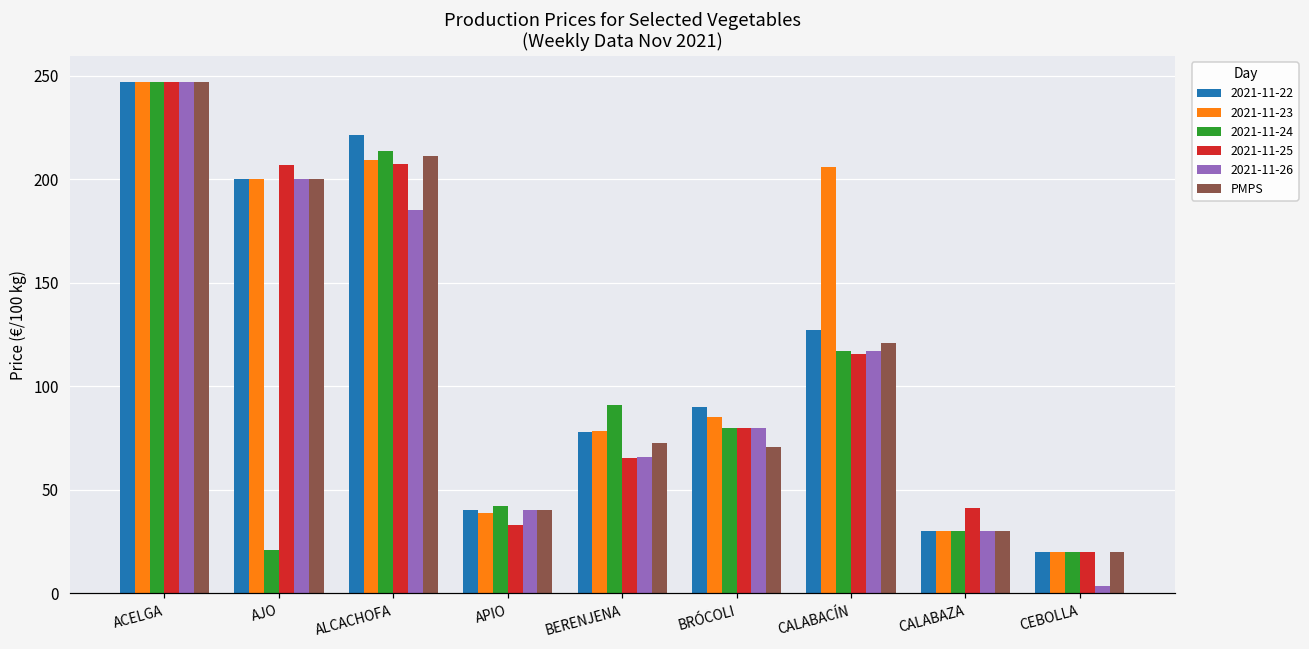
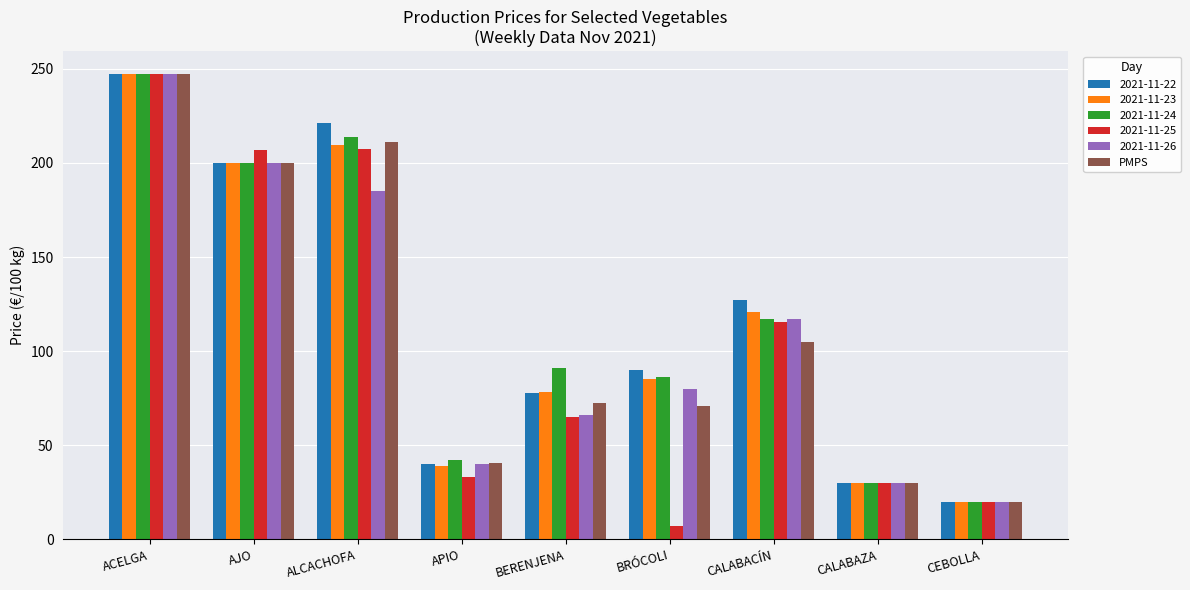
  {
    "2021-11-22": {
      "ACELGA": 247,
      "AJO": 200,
      "ALCACHOFA": 221,
      "APIO": 40,
      "BERENJENA": 78,
      "BRÓCOLI": 90,
      "CALABACÍN": 127,
      "CALABAZA": 30,
      "CEBOLLA": 20
    },
    "2021-11-23": {
      "ACELGA": 247,
      "AJO": 200,
      "ALCACHOFA": 209,
      "APIO": 39,
      "BERENJENA": 78,
      "BRÓCOLI": 85,
-     "CALABACÍN": 206,
+     "CALABACÍN": 121,
      "CALABAZA": 30,
      "CEBOLLA": 20
    },
    "2021-11-24": {
      "ACELGA": 247,
-     "AJO": 21,
+     "AJO": 200,
      "ALCACHOFA": 214,
      "APIO": 42,
      "BERENJENA": 91,
-     "BRÓCOLI": 80,
+     "BRÓCOLI": 86,
      "CALABACÍN": 117,
      "CALABAZA": 30,
      "CEBOLLA": 20
    },
    "2021-11-25": {
      "ACELGA": 247,
      "AJO": 207,
      "ALCACHOFA": 207,
      "APIO": 33,
      "BERENJENA": 65,
-     "BRÓCOLI": 80,
+     "BRÓCOLI": 7,
      "CALABACÍN": 116,
-     "CALABAZA": 41,
+     "CALABAZA": 30,
      "CEBOLLA": 20
    },
    "2021-11-26": {
      "ACELGA": 247,
      "AJO": 200,
      "ALCACHOFA": 185,
      "APIO": 40,
      "BERENJENA": 66,
      "BRÓCOLI": 80,
      "CALABACÍN": 117,
      "CALABAZA": 30,
-     "CEBOLLA": 4
+     "CEBOLLA": 20
    },
    "PMPS": {
      "ACELGA": 247,
      "AJO": 200,
      "ALCACHOFA": 211,
      "APIO": 40,
      "BERENJENA": 72,
      "BRÓCOLI": 71,
-     "CALABACÍN": 121,
+     "CALABACÍN": 105,
      "CALABAZA": 30,
      "CEBOLLA": 20
    }
  }
